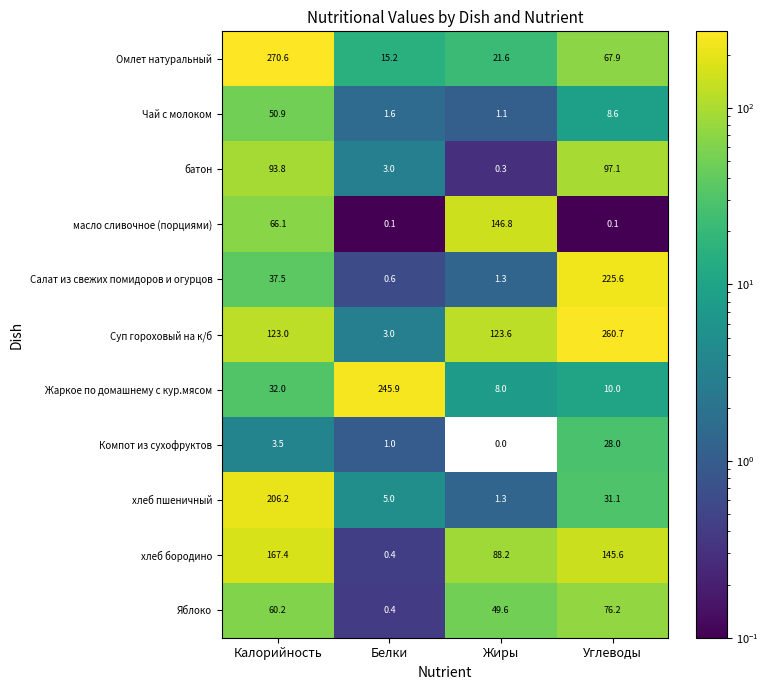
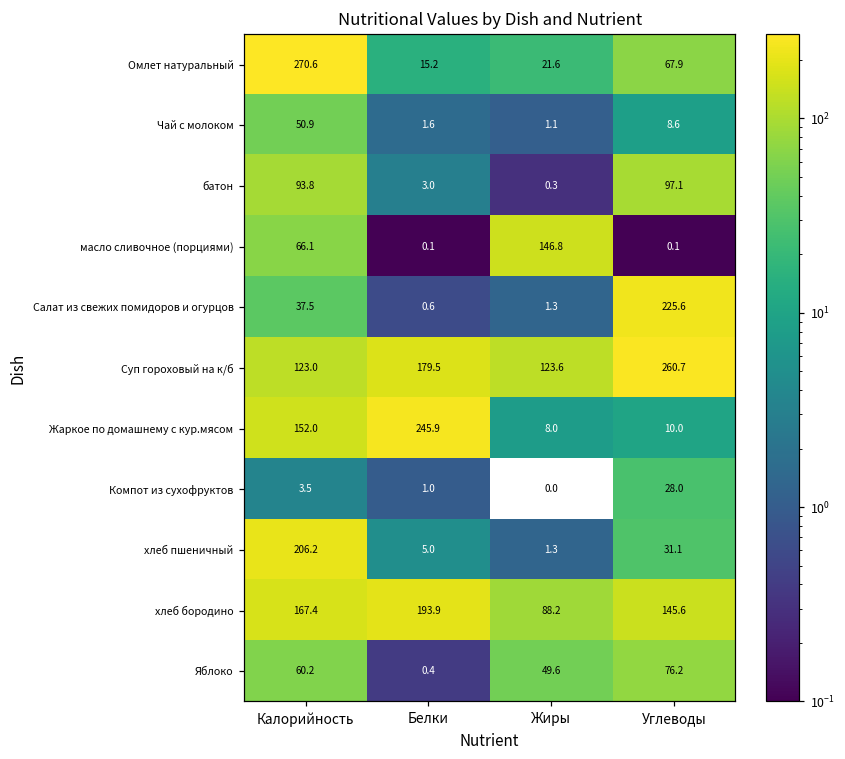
  {
    "Омлет натуральный": {
      "Калорийность": 270.6,
      "Белки": 15.2,
      "Жиры": 21.6,
      "Углеводы": 67.9
    },
    "Чай с молоком": {
      "Калорийность": 50.9,
      "Белки": 1.6,
      "Жиры": 1.1,
      "Углеводы": 8.6
    },
    "батон": {
      "Калорийность": 93.8,
      "Белки": 3.0,
      "Жиры": 0.3,
      "Углеводы": 97.1
    },
    "масло сливочное (порциями)": {
      "Калорийность": 66.1,
      "Белки": 0.1,
      "Жиры": 146.8,
      "Углеводы": 0.1
    },
    "Салат из свежих помидоров и огурцов": {
      "Калорийность": 37.5,
      "Белки": 0.6,
      "Жиры": 1.3,
      "Углеводы": 225.6
    },
    "Суп гороховый на к/б": {
      "Калорийность": 123.0,
-     "Белки": 3.0,
+     "Белки": 179.5,
      "Жиры": 123.6,
      "Углеводы": 260.7
    },
    "Жаркое по домашнему с кур.мясом": {
-     "Калорийность": 32.0,
+     "Калорийность": 152.0,
      "Белки": 245.9,
      "Жиры": 8.0,
      "Углеводы": 10.0
    },
    "Компот из сухофруктов": {
      "Калорийность": 3.5,
      "Белки": 1.0,
      "Жиры": 0.0,
      "Углеводы": 28.0
    },
    "хлеб пшеничный": {
      "Калорийность": 206.2,
      "Белки": 5.0,
      "Жиры": 1.3,
      "Углеводы": 31.1
    },
    "хлеб бородино": {
      "Калорийность": 167.4,
-     "Белки": 0.4,
+     "Белки": 193.9,
      "Жиры": 88.2,
      "Углеводы": 145.6
    },
    "Яблоко": {
      "Калорийность": 60.2,
      "Белки": 0.4,
      "Жиры": 49.6,
      "Углеводы": 76.2
    }
  }
